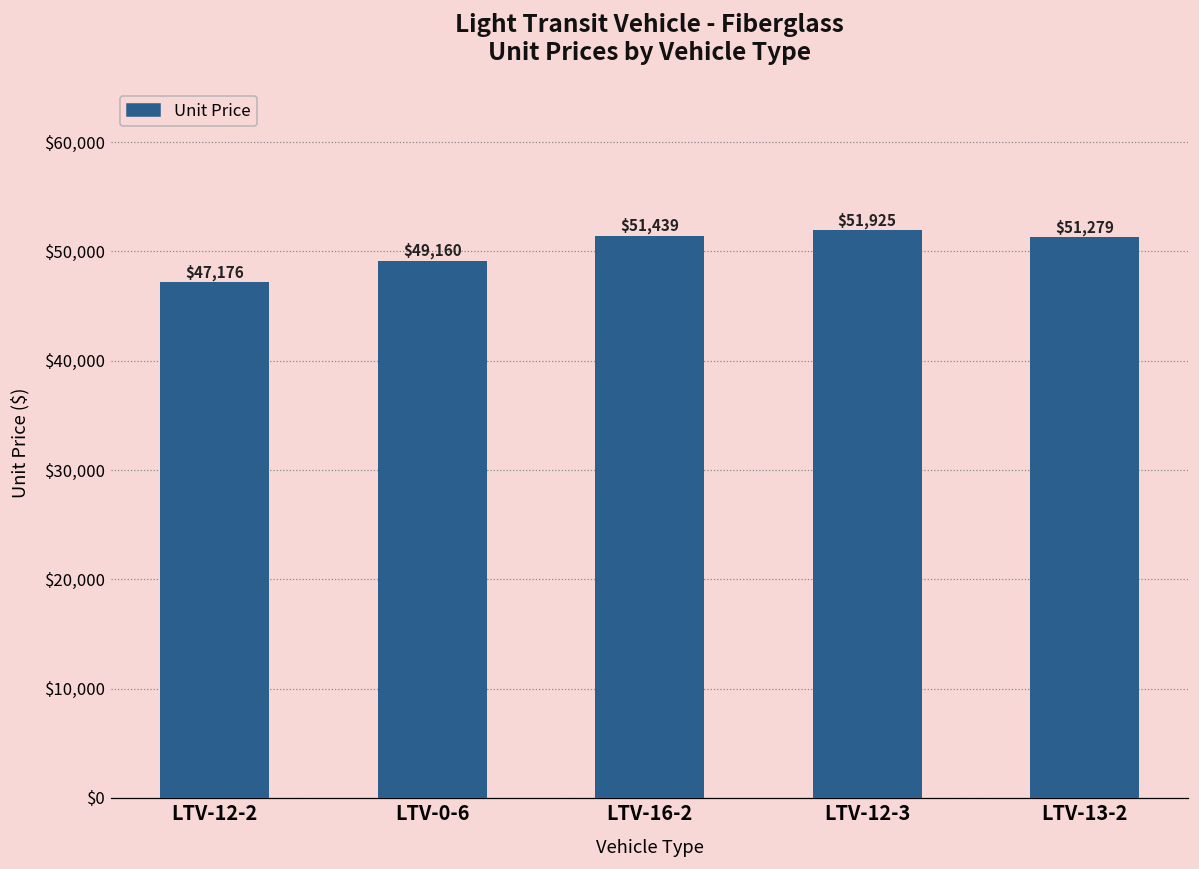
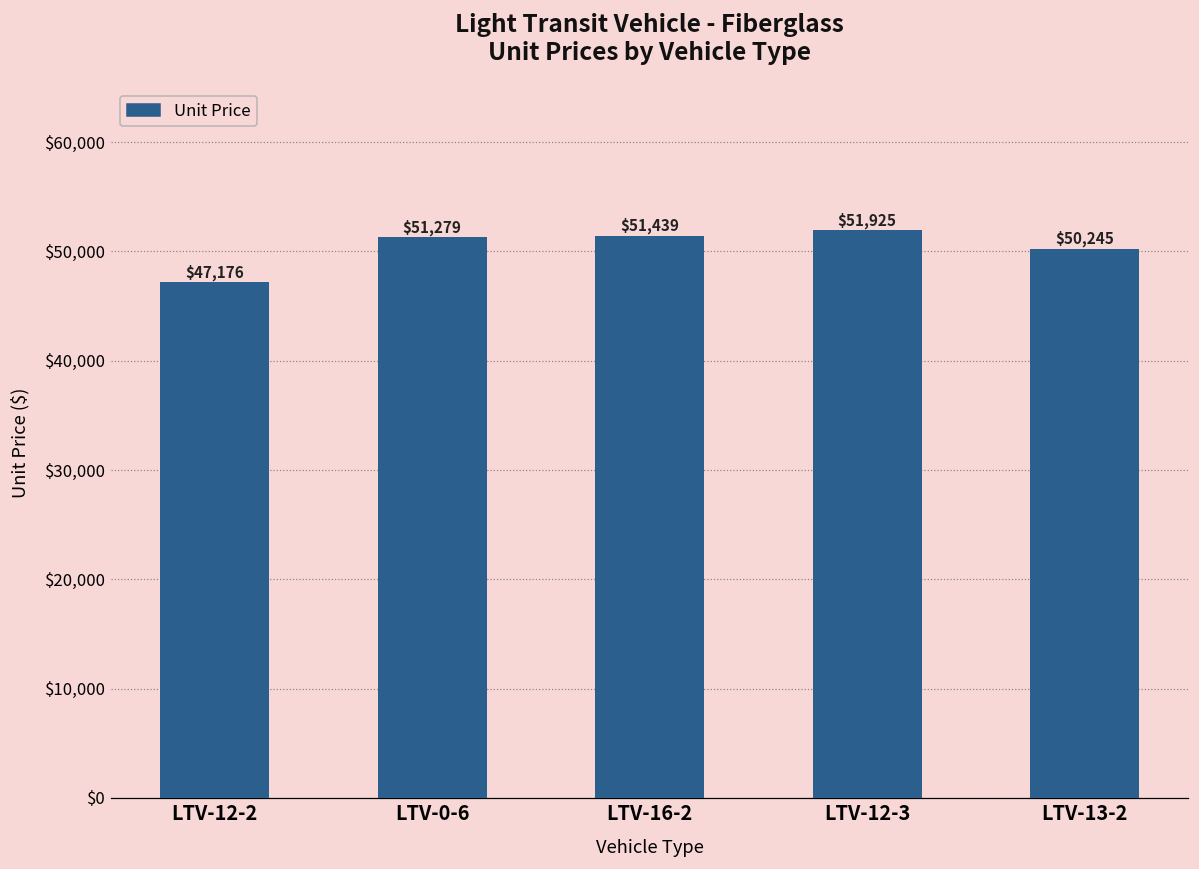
  {
    "LTV-12-2": "$47,176",
-   "LTV-0-6": "$49,160",
+   "LTV-0-6": "$51,279",
    "LTV-16-2": "$51,439",
    "LTV-12-3": "$51,925",
-   "LTV-13-2": "$51,279"
+   "LTV-13-2": "$50,245"
  }
